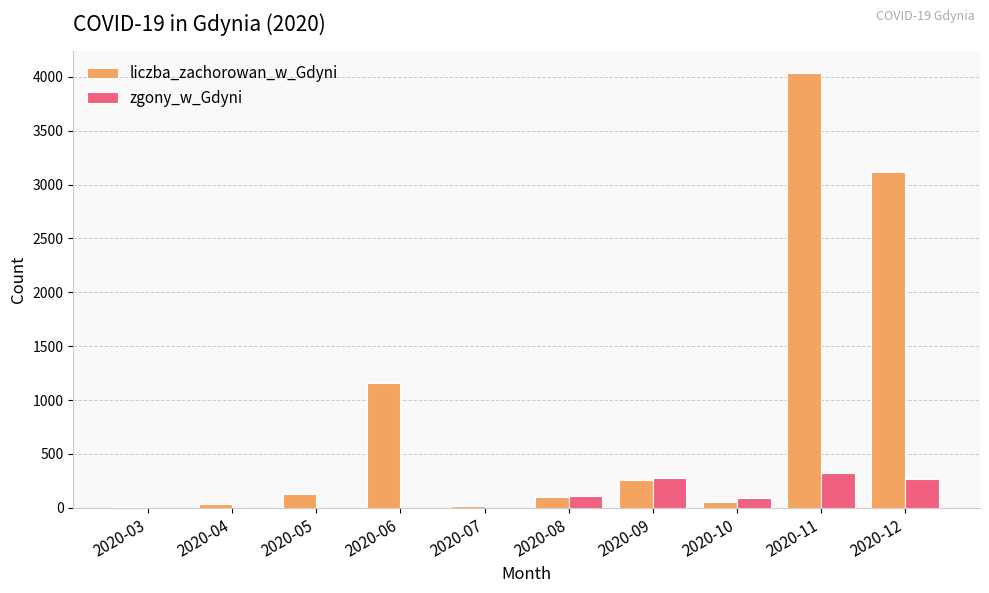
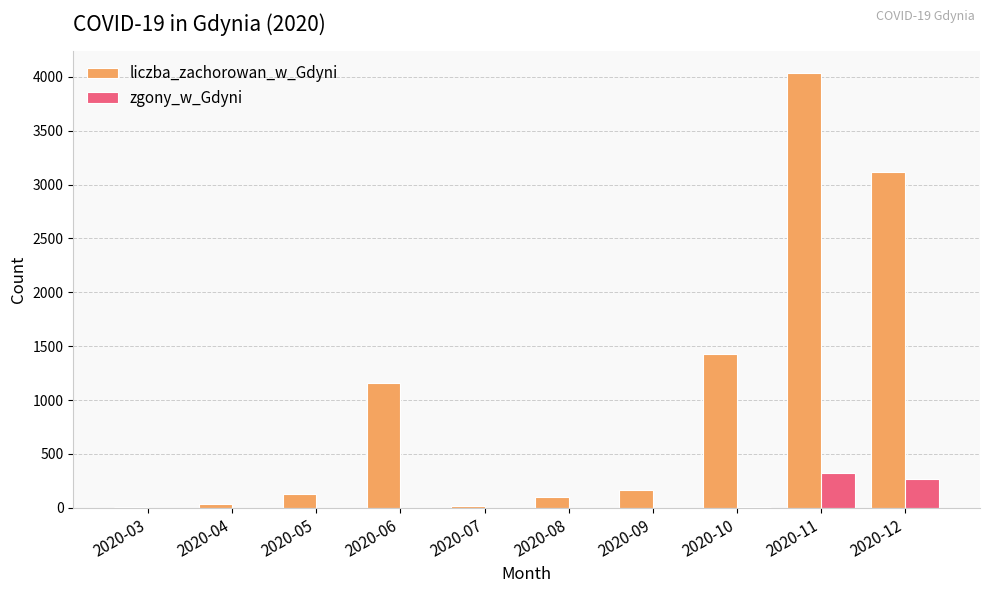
  {
    "liczba_zachorowan_w_Gdyni": {
      "2020-04": 40,
      "2020-05": 130,
      "2020-06": 1160,
      "2020-08": 100,
-     "2020-09": 250,
-     "2020-10": 60,
+     "2020-09": 160,
+     "2020-10": 1430,
      "2020-11": 4030,
      "2020-12": 3120
    },
    "zgony_w_Gdyni": {
      "2020-03": 0,
      "2020-04": 0,
      "2020-05": 0,
      "2020-06": 0,
      "2020-07": 0,
-     "2020-08": 110,
-     "2020-09": 280,
-     "2020-10": 100,
+     "2020-08": 0,
+     "2020-09": 0,
+     "2020-10": 10,
      "2020-11": 320,
      "2020-12": 270
    }
  }
